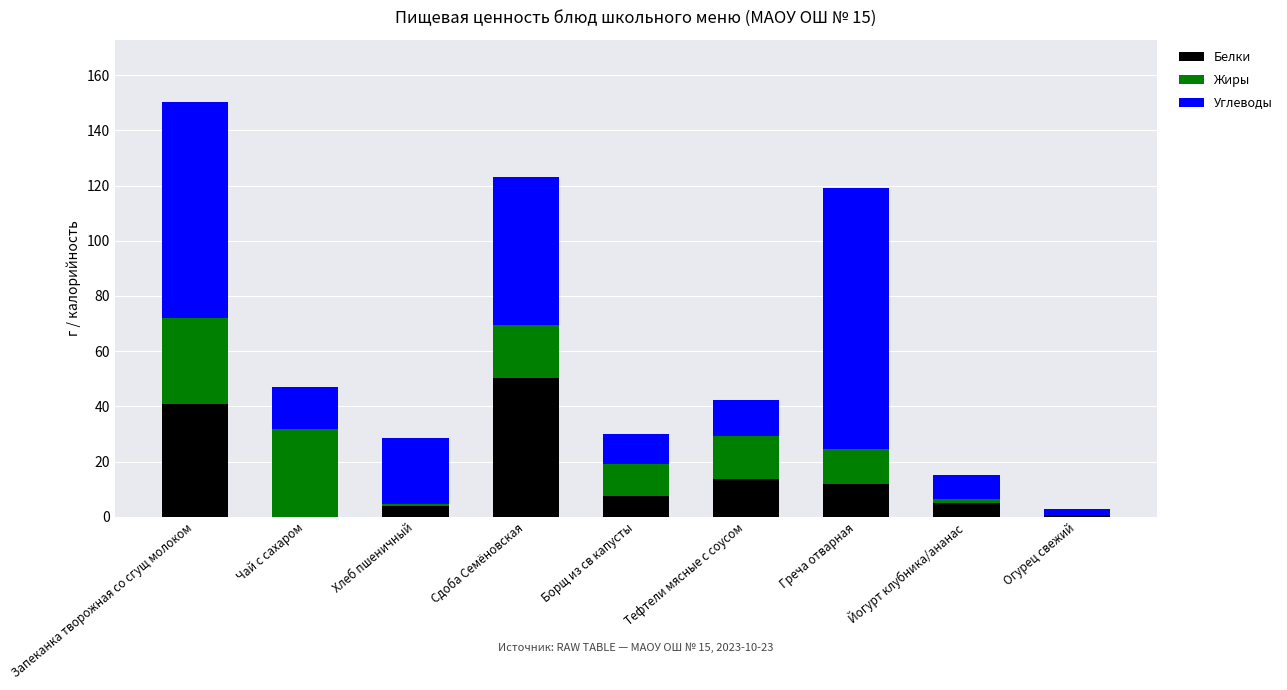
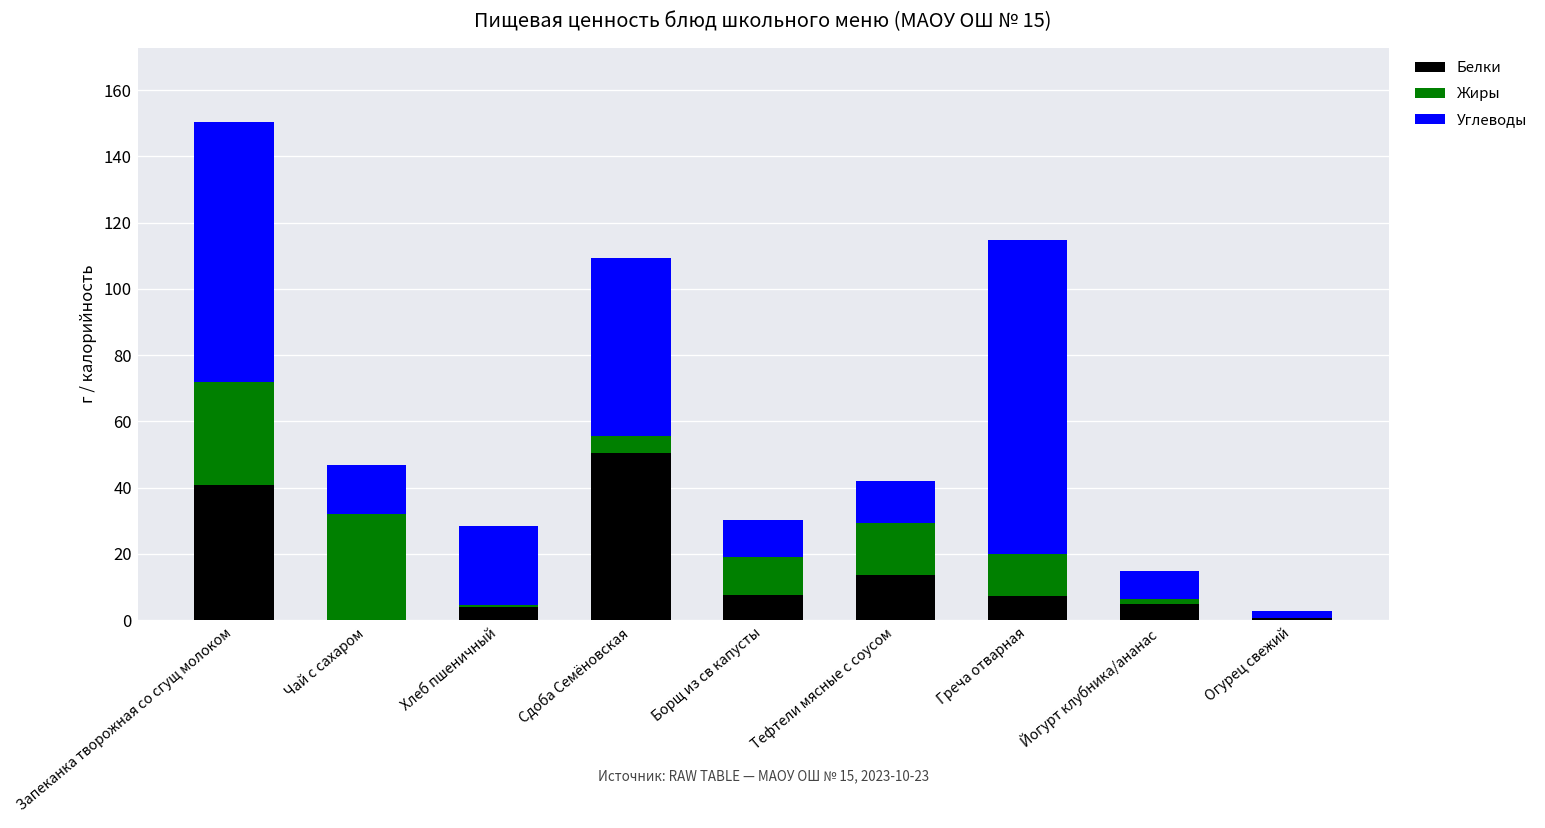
  {
    "Белки": {
      "Запеканка творожная со сгущ молоком": 41,
      "Хлеб пшеничный": 4,
      "Сдоба Семёновская": 50,
      "Борщ из св капусты": 8,
      "Тефтели мясные с соусом": 14,
-     "Греча отварная": 12,
+     "Греча отварная": 7,
      "Йогурт клубника/ананас": 5
    },
    "Жиры": {
      "Запеканка творожная со сгущ молоком": 31,
      "Чай с сахаром": 32,
-     "Сдоба Семёновская": 19,
+     "Сдоба Семёновская": 5,
      "Борщ из св капусты": 11,
      "Тефтели мясные с соусом": 16,
      "Греча отварная": 13,
      "Йогурт клубника/ананас": 2
    },
    "Углеводы": {
      "Запеканка творожная со сгущ молоком": 78,
      "Чай с сахаром": 15,
      "Хлеб пшеничный": 24,
      "Сдоба Семёновская": 54,
      "Борщ из св капусты": 11,
      "Тефтели мясные с соусом": 13,
      "Греча отварная": 95,
      "Йогурт клубника/ананас": 9,
      "Огурец свежий": 2
    }
  }
